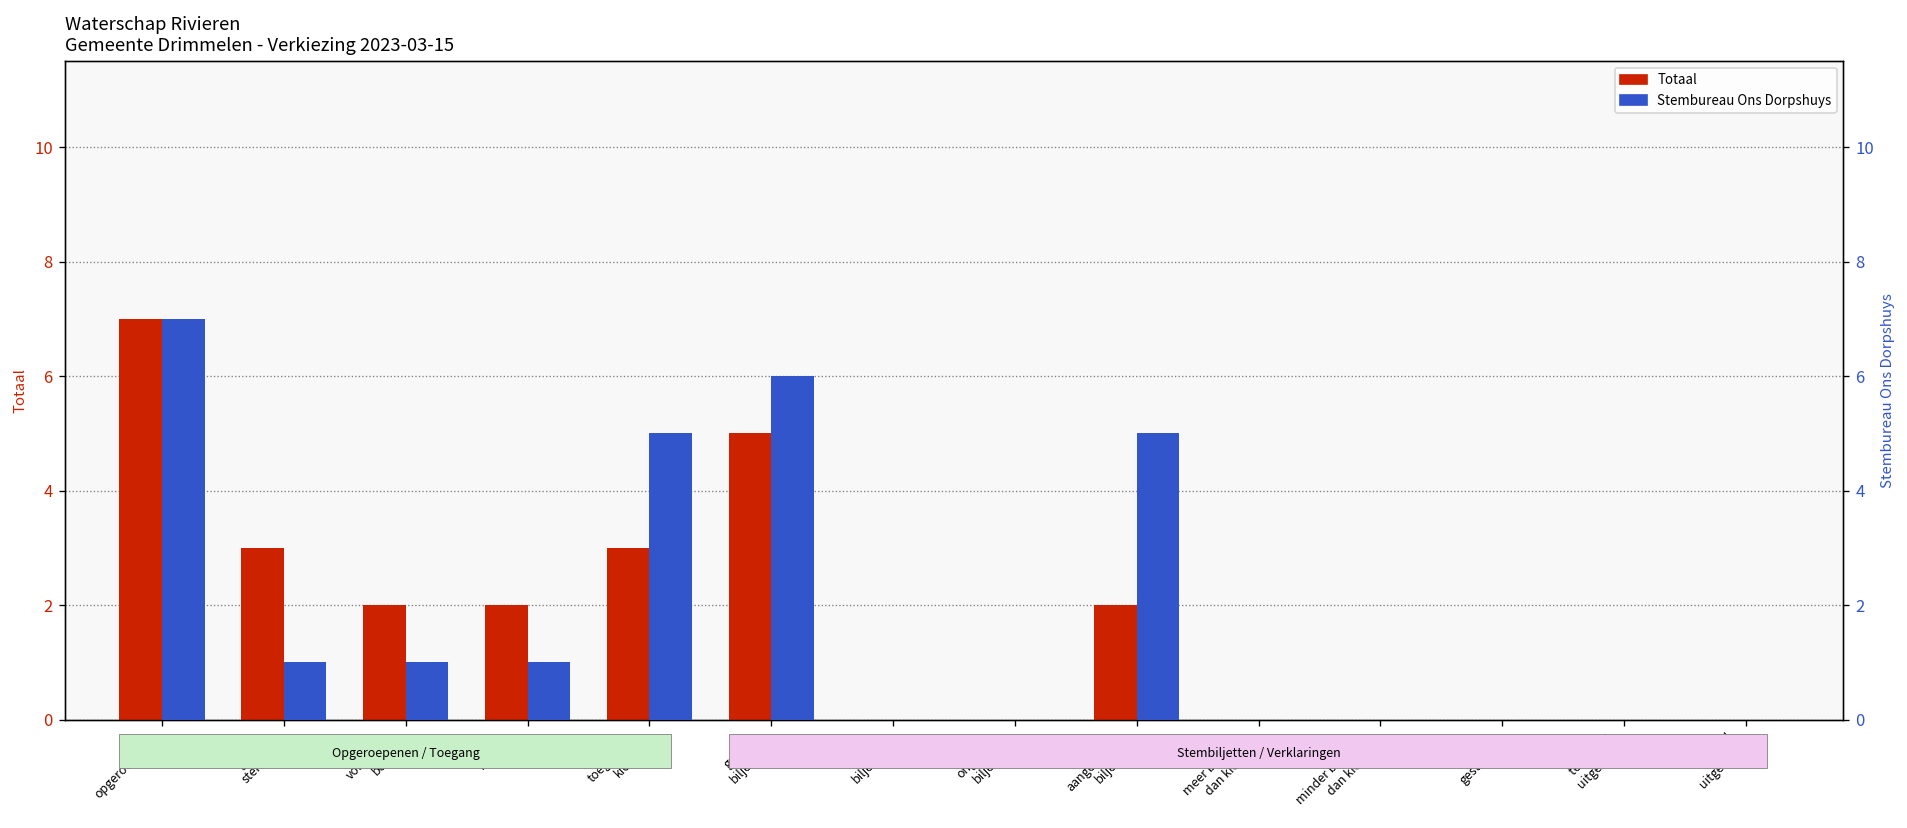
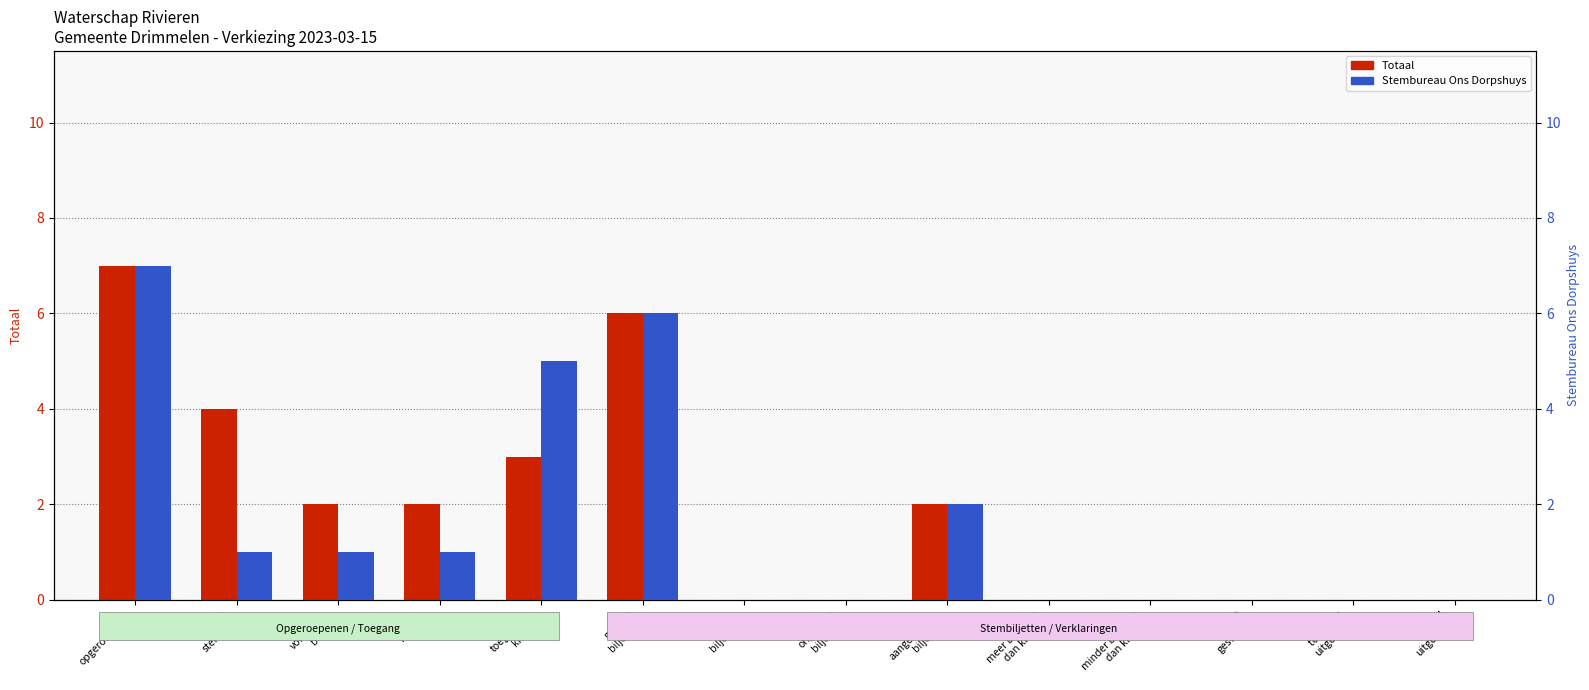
  {
    "Totaal": {
      "opgeroepenen": 7,
-     "geldige stempas": 3,
+     "geldige stempas": 4,
      "volmacht- bewijs": 2,
      "kiezers- pas": 2,
      "toegelaten kiezers": 3,
-     "geldige biljetten": 5,
+     "geldige biljetten": 6,
      "blanco biljetten": 0,
      "ongeldige biljetten": 0,
      "aangetroffen biljetten": 2,
      "meer biljetten dan kiezers": 0,
      "minder biljetten dan kiezers": 0,
      "niet gestemd": 0,
      "te weinig uitgereikt": 0,
      "te veel uitgereikt": 0
    },
    "Stembureau Ons Dorpshuys": {
      "opgeroepenen": 7,
      "geldige stempas": 1,
      "volmacht- bewijs": 1,
      "kiezers- pas": 1,
      "toegelaten kiezers": 5,
      "geldige biljetten": 6,
      "blanco biljetten": 0,
      "ongeldige biljetten": 0,
-     "aangetroffen biljetten": 5,
+     "aangetroffen biljetten": 2,
      "meer biljetten dan kiezers": 0,
      "minder biljetten dan kiezers": 0,
      "niet gestemd": 0,
      "te weinig uitgereikt": 0,
      "te veel uitgereikt": 0
    }
  }
